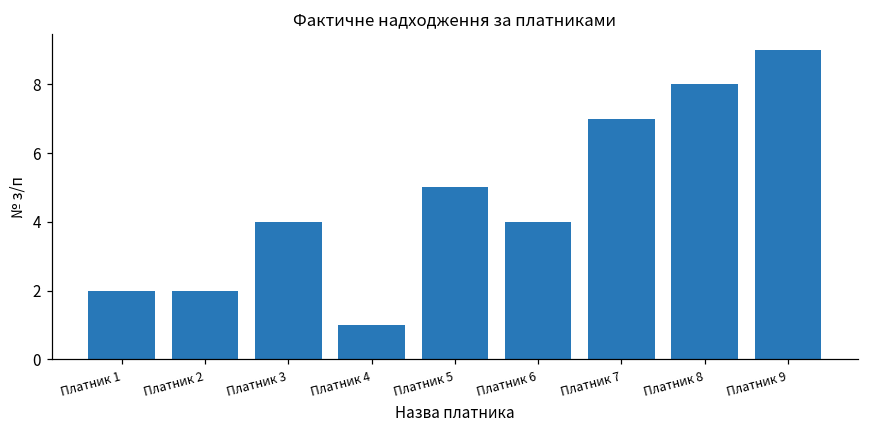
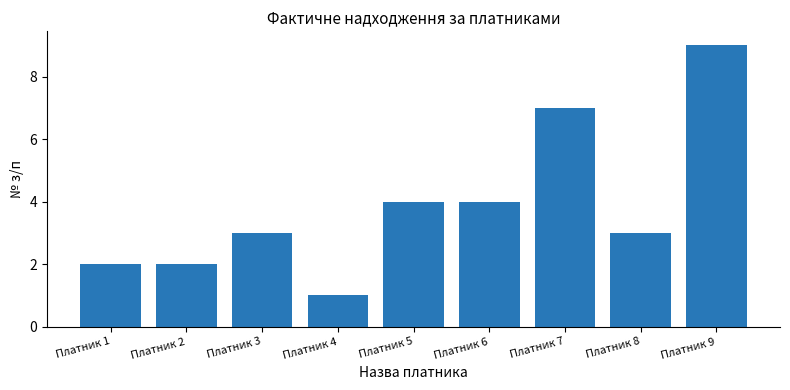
  {
    "Платник 1": 2,
    "Платник 2": 2,
-   "Платник 3": 4,
+   "Платник 3": 3,
    "Платник 4": 1,
-   "Платник 5": 5,
+   "Платник 5": 4,
    "Платник 6": 4,
    "Платник 7": 7,
-   "Платник 8": 8,
+   "Платник 8": 3,
    "Платник 9": 9
  }
